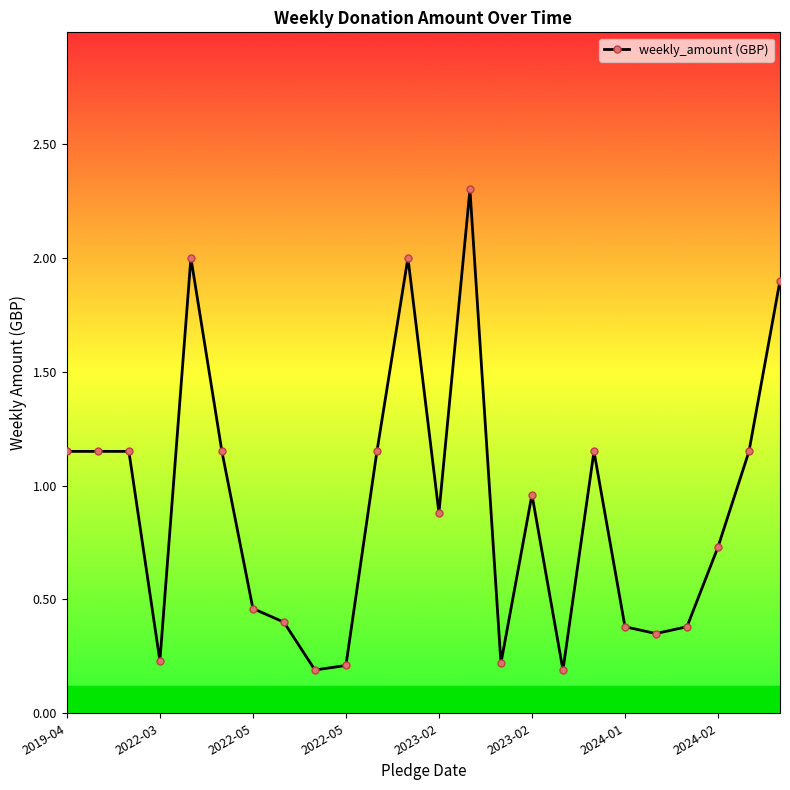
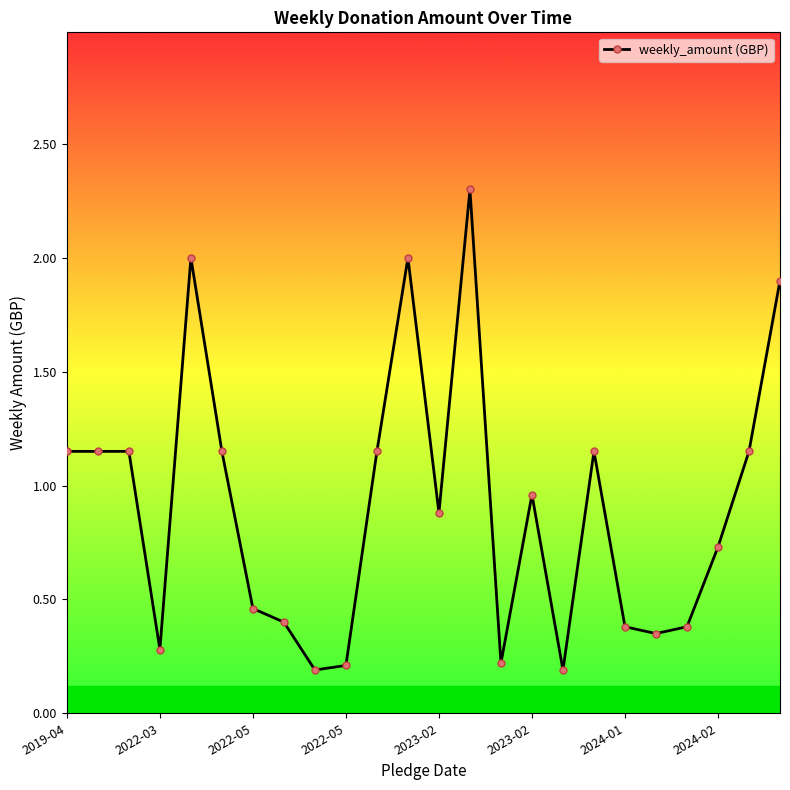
  {
    "2019-04": 1.15,
-   "2022-03": 0.23,
+   "2022-03": 0.28,
    "2024-01": 0.38,
    "2024-02": 0.73
  }
